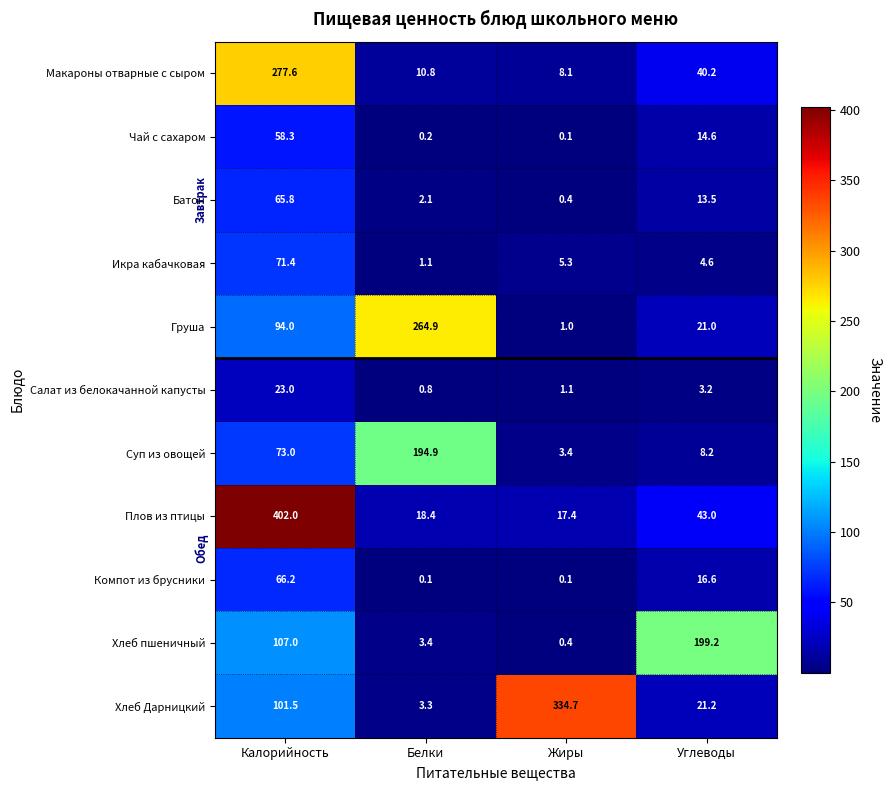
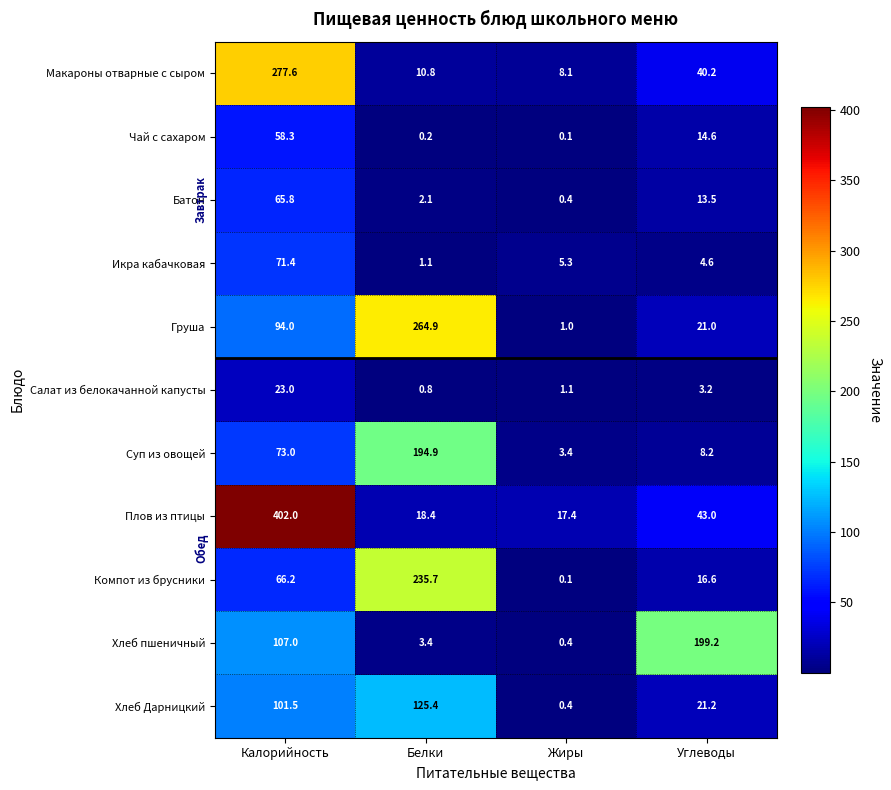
  {
    "Макароны отварные с сыром": {
      "Калорийность": 277.6,
      "Белки": 10.8,
      "Жиры": 8.1,
      "Углеводы": 40.2
    },
    "Чай с сахаром": {
      "Калорийность": 58.3,
      "Белки": 0.2,
      "Жиры": 0.1,
      "Углеводы": 14.6
    },
    "Батон": {
      "Калорийность": 65.8,
      "Белки": 2.1,
      "Жиры": 0.4,
      "Углеводы": 13.5
    },
    "Икра кабачковая": {
      "Калорийность": 71.4,
      "Белки": 1.1,
      "Жиры": 5.3,
      "Углеводы": 4.6
    },
    "Груша": {
      "Калорийность": 94.0,
      "Белки": 264.9,
      "Жиры": 1.0,
      "Углеводы": 21.0
    },
    "Салат из белокачанной капусты": {
      "Калорийность": 23.0,
      "Белки": 0.8,
      "Жиры": 1.1,
      "Углеводы": 3.2
    },
    "Суп из овощей": {
      "Калорийность": 73.0,
      "Белки": 194.9,
      "Жиры": 3.4,
      "Углеводы": 8.2
    },
    "Плов из птицы": {
      "Калорийность": 402.0,
      "Белки": 18.4,
      "Жиры": 17.4,
      "Углеводы": 43.0
    },
    "Компот из брусники": {
      "Калорийность": 66.2,
-     "Белки": 0.1,
+     "Белки": 235.7,
      "Жиры": 0.1,
      "Углеводы": 16.6
    },
    "Хлеб пшеничный": {
      "Калорийность": 107.0,
      "Белки": 3.4,
      "Жиры": 0.4,
      "Углеводы": 199.2
    },
    "Хлеб Дарницкий": {
      "Калорийность": 101.5,
-     "Белки": 3.3,
-     "Жиры": 334.7,
+     "Белки": 125.4,
+     "Жиры": 0.4,
      "Углеводы": 21.2
    }
  }
